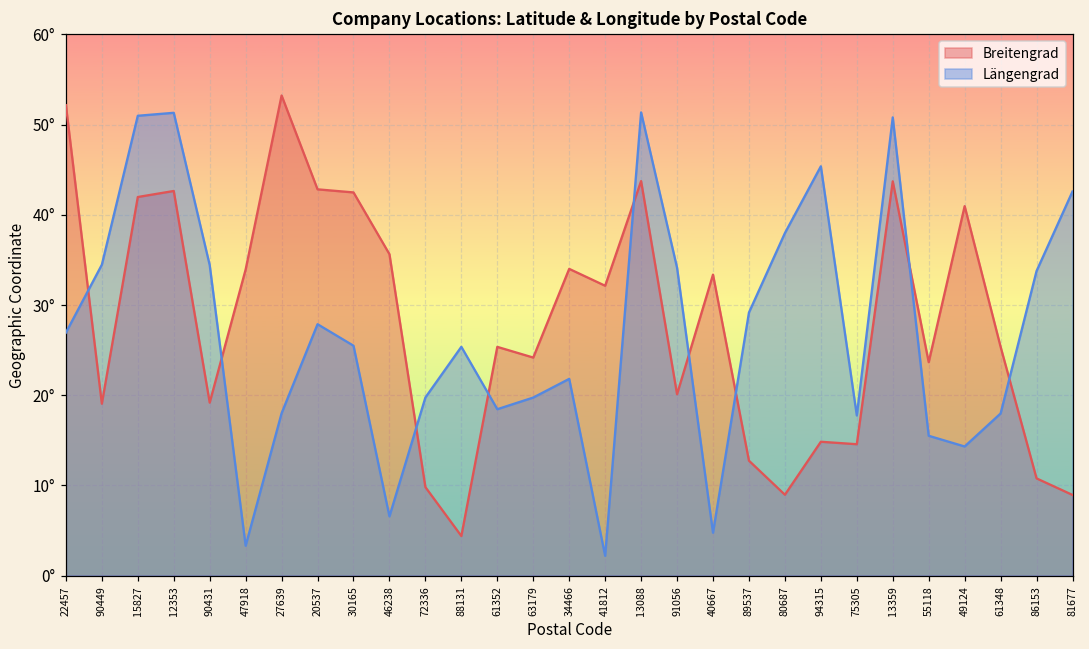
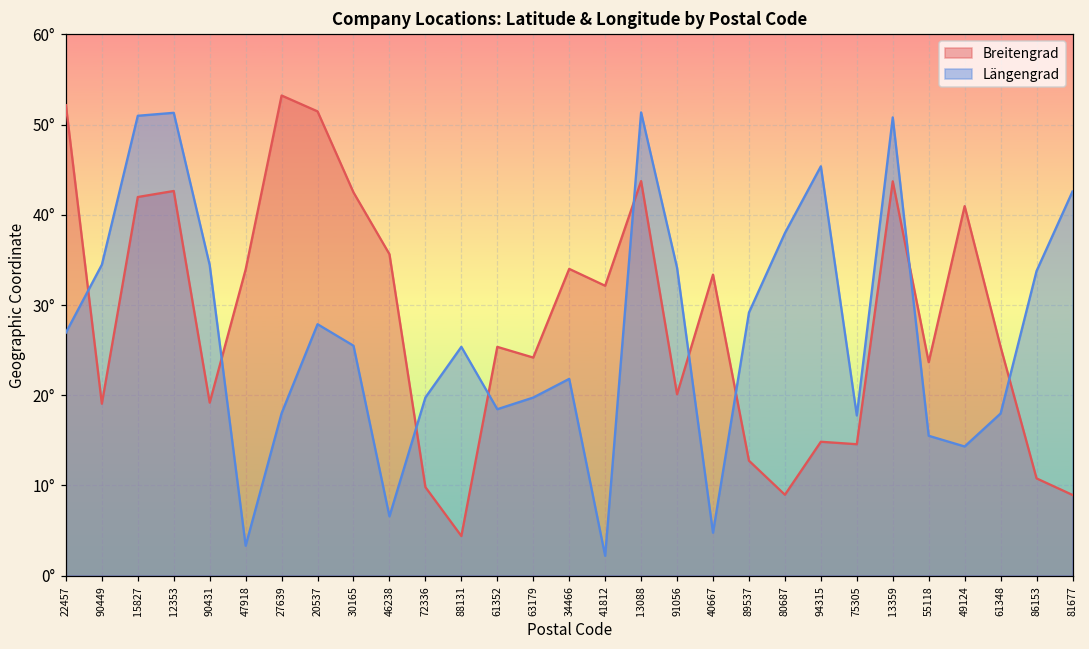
  {
    "Breitengrad": {
      "22457": "52°",
      "90449": "19°",
      "15827": "42°",
      "12353": "43°",
      "90431": "19°",
      "47918": "34°",
      "27639": "53°",
-     "20537": "43°",
+     "20537": "51°",
      "30165": "42°",
      "46238": "36°",
      "72336": "10°",
      "88131": "4°",
      "61352": "25°",
      "63179": "24°",
      "34466": "34°",
      "41812": "32°",
      "13088": "44°",
      "91056": "20°",
      "40667": "33°",
      "89537": "13°",
      "80687": "9°",
      "94315": "15°",
      "75305": "15°",
      "13359": "44°",
      "55118": "24°",
      "49124": "41°",
      "61348": "25°",
      "86153": "11°",
      "81677": "9°"
    },
    "Längengrad": {
      "22457": "27°",
      "90449": "34°",
      "15827": "51°",
      "12353": "51°",
      "90431": "34°",
      "47918": "3°",
      "27639": "18°",
      "20537": "28°",
      "30165": "25°",
      "46238": "7°",
      "72336": "20°",
      "88131": "25°",
      "61352": "18°",
      "63179": "20°",
      "34466": "22°",
      "41812": "2°",
      "13088": "51°",
      "91056": "34°",
      "40667": "5°",
      "89537": "29°",
      "80687": "38°",
      "94315": "45°",
      "75305": "18°",
      "13359": "51°",
      "55118": "15°",
      "49124": "14°",
      "61348": "18°",
      "86153": "34°",
      "81677": "43°"
    }
  }
